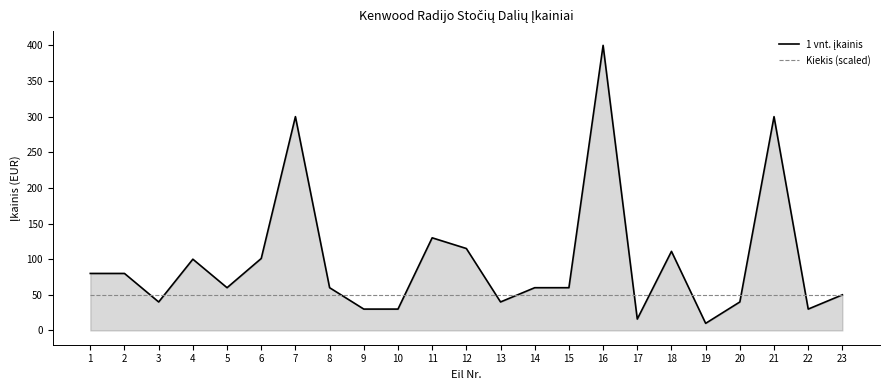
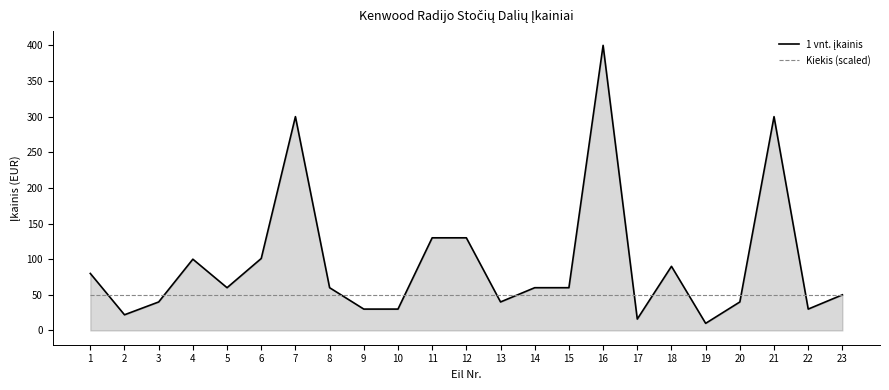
  {
    "1 vnt. įkainis": {
      "1": 80,
-     "2": 80,
+     "2": 20,
      "3": 40,
      "4": 100,
      "5": 60,
      "6": 100,
      "7": 300,
      "8": 60,
      "9": 30,
      "10": 30,
      "11": 130,
-     "12": 120,
+     "12": 130,
      "13": 40,
      "14": 60,
      "15": 60,
      "16": 400,
      "17": 20,
-     "18": 110,
+     "18": 90,
      "19": 10,
      "20": 40,
      "21": 300,
      "22": 30
    },
    "Kiekis (scaled)": {
      "1": 50,
      "2": 50,
      "3": 50,
      "4": 50,
      "5": 50,
      "6": 50,
      "7": 50,
      "8": 50,
      "9": 50,
      "10": 50,
      "11": 50,
      "12": 50,
      "13": 50,
      "14": 50,
      "15": 50,
      "16": 50,
      "17": 50,
      "18": 50,
      "19": 50,
      "20": 50,
      "21": 50,
      "22": 50
    }
  }
